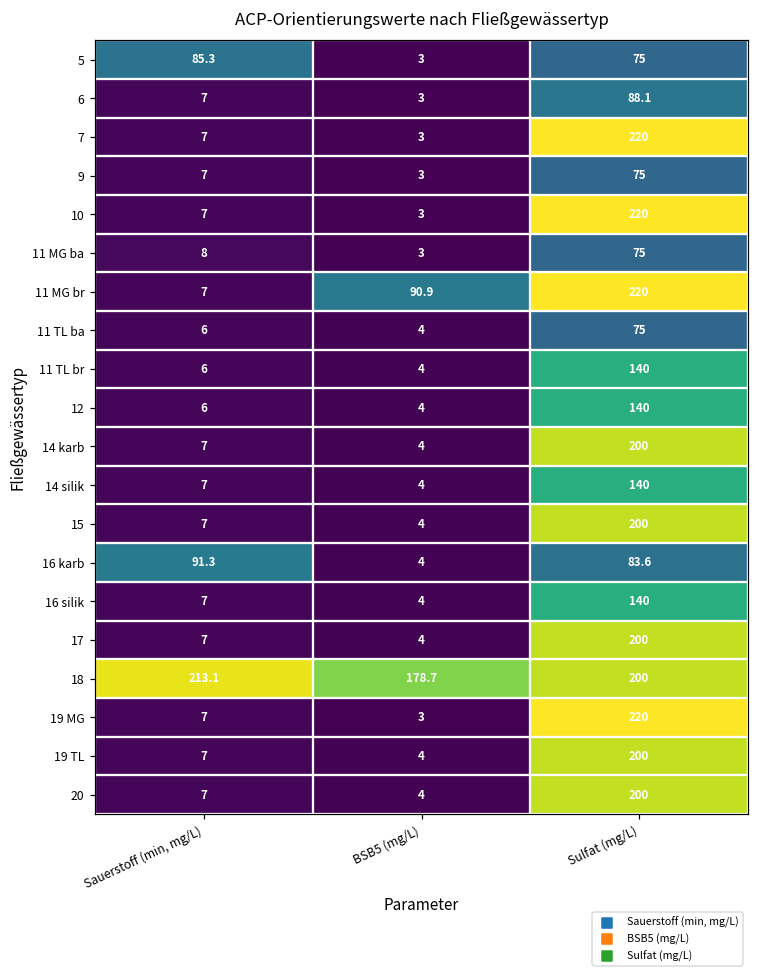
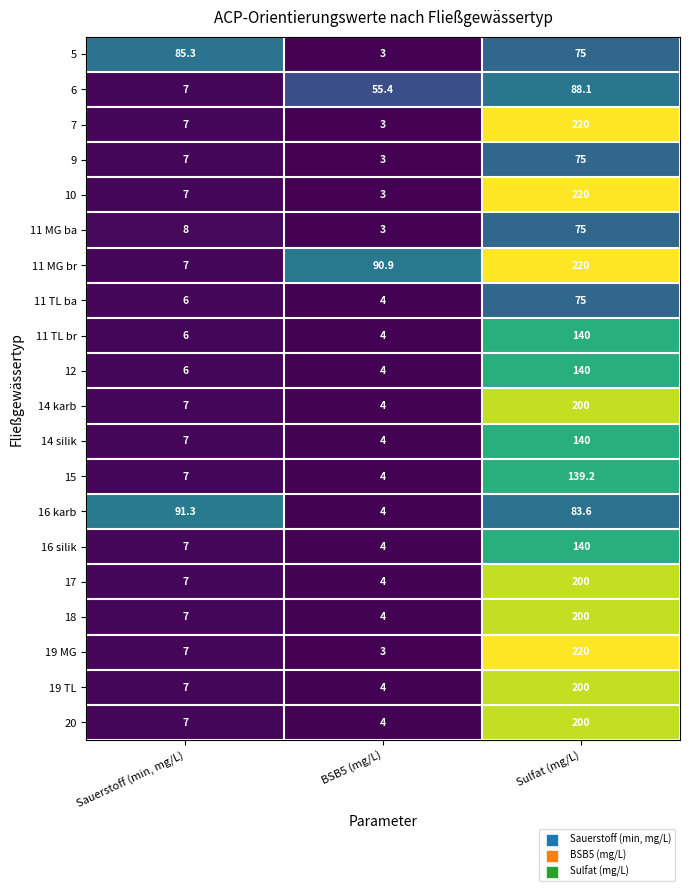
  {
    "5": {
      "Sauerstoff (min, mg/L)": 85.3,
      "BSB5 (mg/L)": 3,
      "Sulfat (mg/L)": 75
    },
    "6": {
      "Sauerstoff (min, mg/L)": 7,
-     "BSB5 (mg/L)": 3,
+     "BSB5 (mg/L)": 55.4,
      "Sulfat (mg/L)": 88.1
    },
    "7": {
      "Sauerstoff (min, mg/L)": 7,
      "BSB5 (mg/L)": 3,
      "Sulfat (mg/L)": 220
    },
    "9": {
      "Sauerstoff (min, mg/L)": 7,
      "BSB5 (mg/L)": 3,
      "Sulfat (mg/L)": 75
    },
    "10": {
      "Sauerstoff (min, mg/L)": 7,
      "BSB5 (mg/L)": 3,
      "Sulfat (mg/L)": 220
    },
    "11 MG ba": {
      "Sauerstoff (min, mg/L)": 8,
      "BSB5 (mg/L)": 3,
      "Sulfat (mg/L)": 75
    },
    "11 MG br": {
      "Sauerstoff (min, mg/L)": 7,
      "BSB5 (mg/L)": 90.9,
      "Sulfat (mg/L)": 220
    },
    "11 TL ba": {
      "Sauerstoff (min, mg/L)": 6,
      "BSB5 (mg/L)": 4,
      "Sulfat (mg/L)": 75
    },
    "11 TL br": {
      "Sauerstoff (min, mg/L)": 6,
      "BSB5 (mg/L)": 4,
      "Sulfat (mg/L)": 140
    },
    "12": {
      "Sauerstoff (min, mg/L)": 6,
      "BSB5 (mg/L)": 4,
      "Sulfat (mg/L)": 140
    },
    "14 karb": {
      "Sauerstoff (min, mg/L)": 7,
      "BSB5 (mg/L)": 4,
      "Sulfat (mg/L)": 200
    },
    "14 silik": {
      "Sauerstoff (min, mg/L)": 7,
      "BSB5 (mg/L)": 4,
      "Sulfat (mg/L)": 140
    },
    "15": {
      "Sauerstoff (min, mg/L)": 7,
      "BSB5 (mg/L)": 4,
-     "Sulfat (mg/L)": 200
+     "Sulfat (mg/L)": 139.2
    },
    "16 karb": {
      "Sauerstoff (min, mg/L)": 91.3,
      "BSB5 (mg/L)": 4,
      "Sulfat (mg/L)": 83.6
    },
    "16 silik": {
      "Sauerstoff (min, mg/L)": 7,
      "BSB5 (mg/L)": 4,
      "Sulfat (mg/L)": 140
    },
    "17": {
      "Sauerstoff (min, mg/L)": 7,
      "BSB5 (mg/L)": 4,
      "Sulfat (mg/L)": 200
    },
    "18": {
-     "Sauerstoff (min, mg/L)": 213.1,
-     "BSB5 (mg/L)": 178.7,
+     "Sauerstoff (min, mg/L)": 7,
+     "BSB5 (mg/L)": 4,
      "Sulfat (mg/L)": 200
    },
    "19 MG": {
      "Sauerstoff (min, mg/L)": 7,
      "BSB5 (mg/L)": 3,
      "Sulfat (mg/L)": 220
    },
    "19 TL": {
      "Sauerstoff (min, mg/L)": 7,
      "BSB5 (mg/L)": 4,
      "Sulfat (mg/L)": 200
    },
    "20": {
      "Sauerstoff (min, mg/L)": 7,
      "BSB5 (mg/L)": 4,
      "Sulfat (mg/L)": 200
    }
  }
